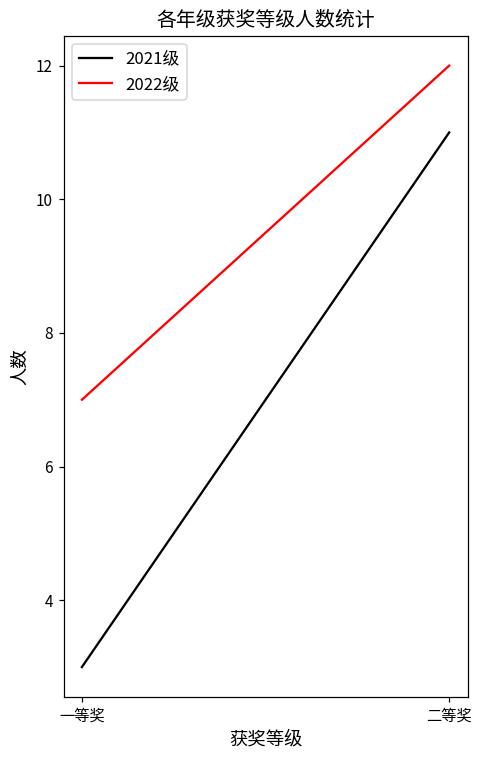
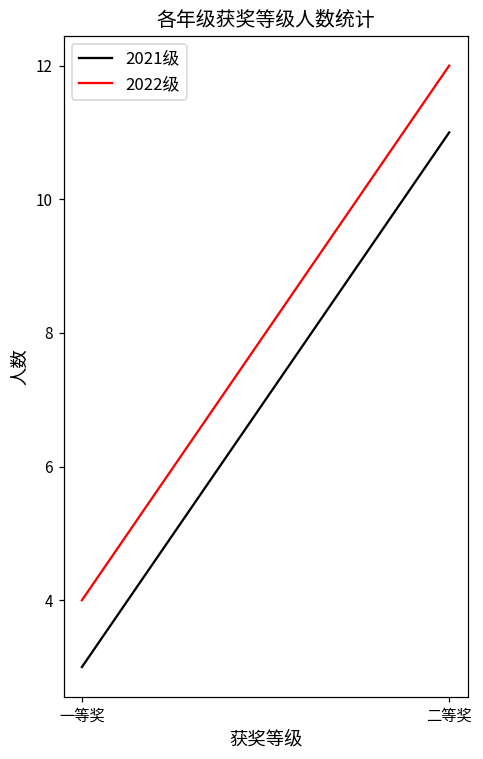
  {
    "2021级": {
      "一等奖": 3,
      "二等奖": 11
    },
    "2022级": {
-     "一等奖": 7,
+     "一等奖": 4,
      "二等奖": 12
    }
  }
